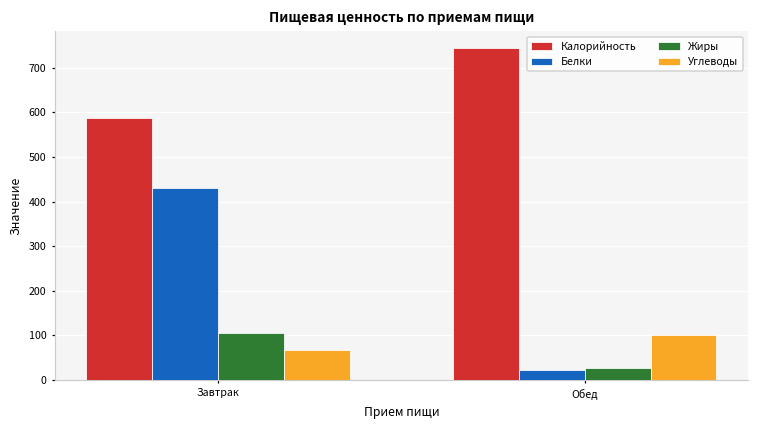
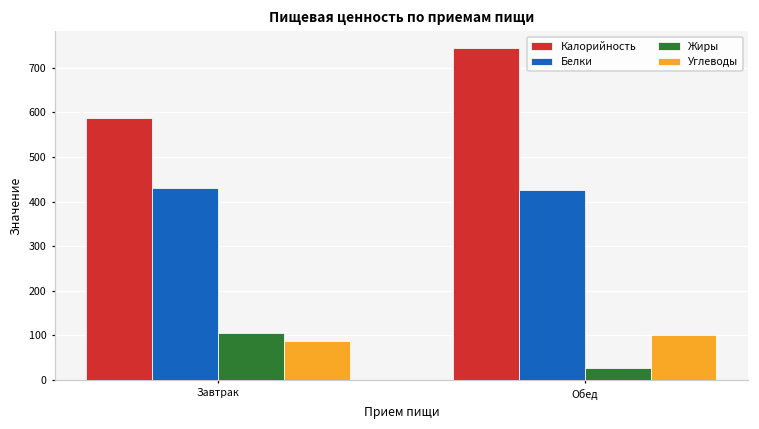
  {
    "Калорийность": {
      "Завтрак": 590,
      "Обед": 750
    },
    "Белки": {
      "Завтрак": 430,
-     "Обед": 20
+     "Обед": 430
    },
    "Жиры": {
      "Завтрак": 110,
      "Обед": 30
    },
    "Углеводы": {
-     "Завтрак": 70,
+     "Завтрак": 90,
      "Обед": 100
    }
  }
